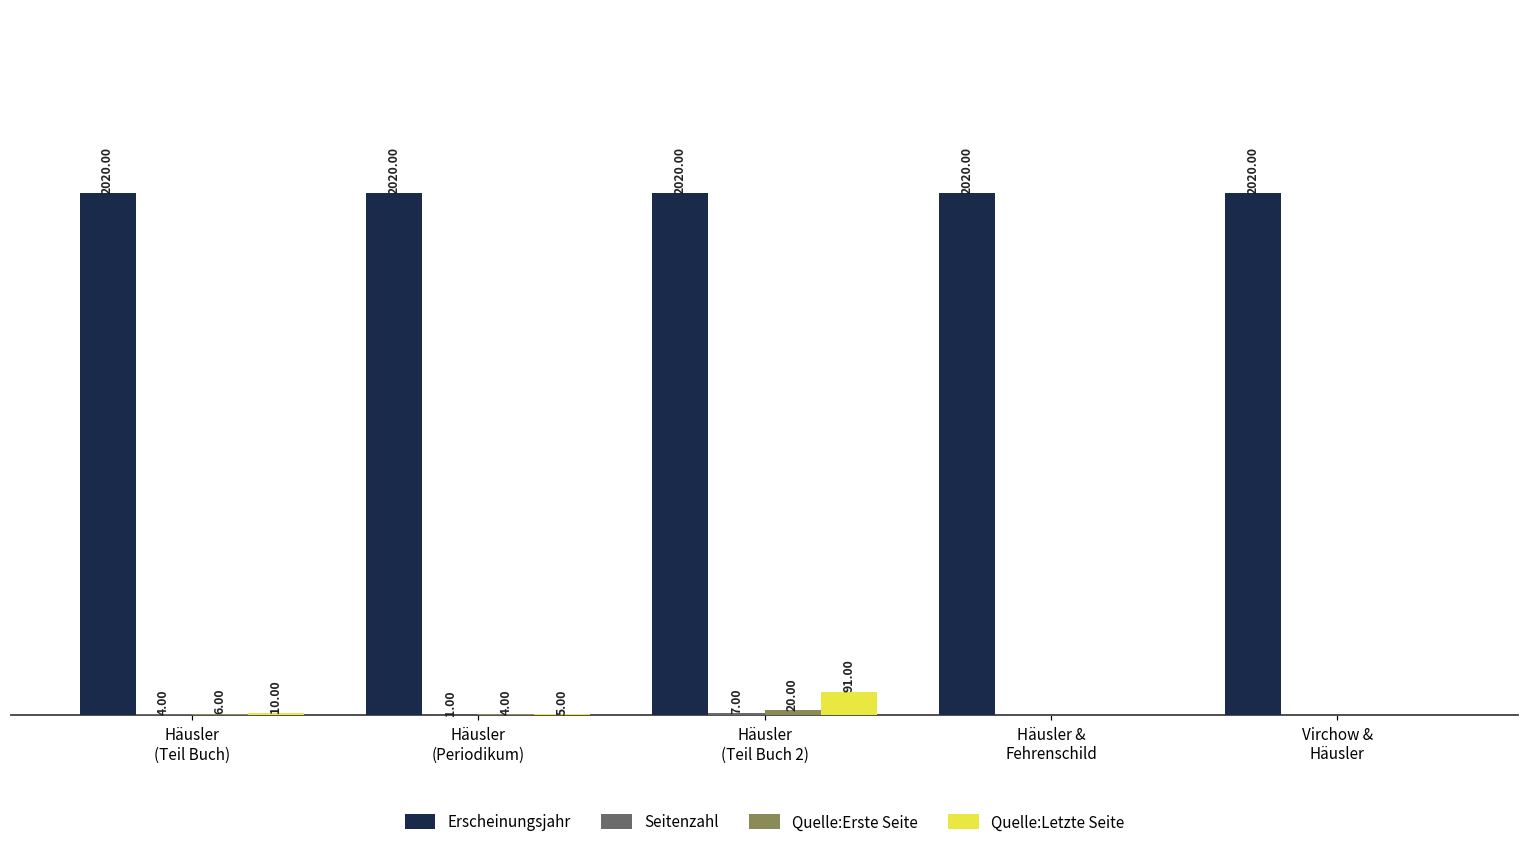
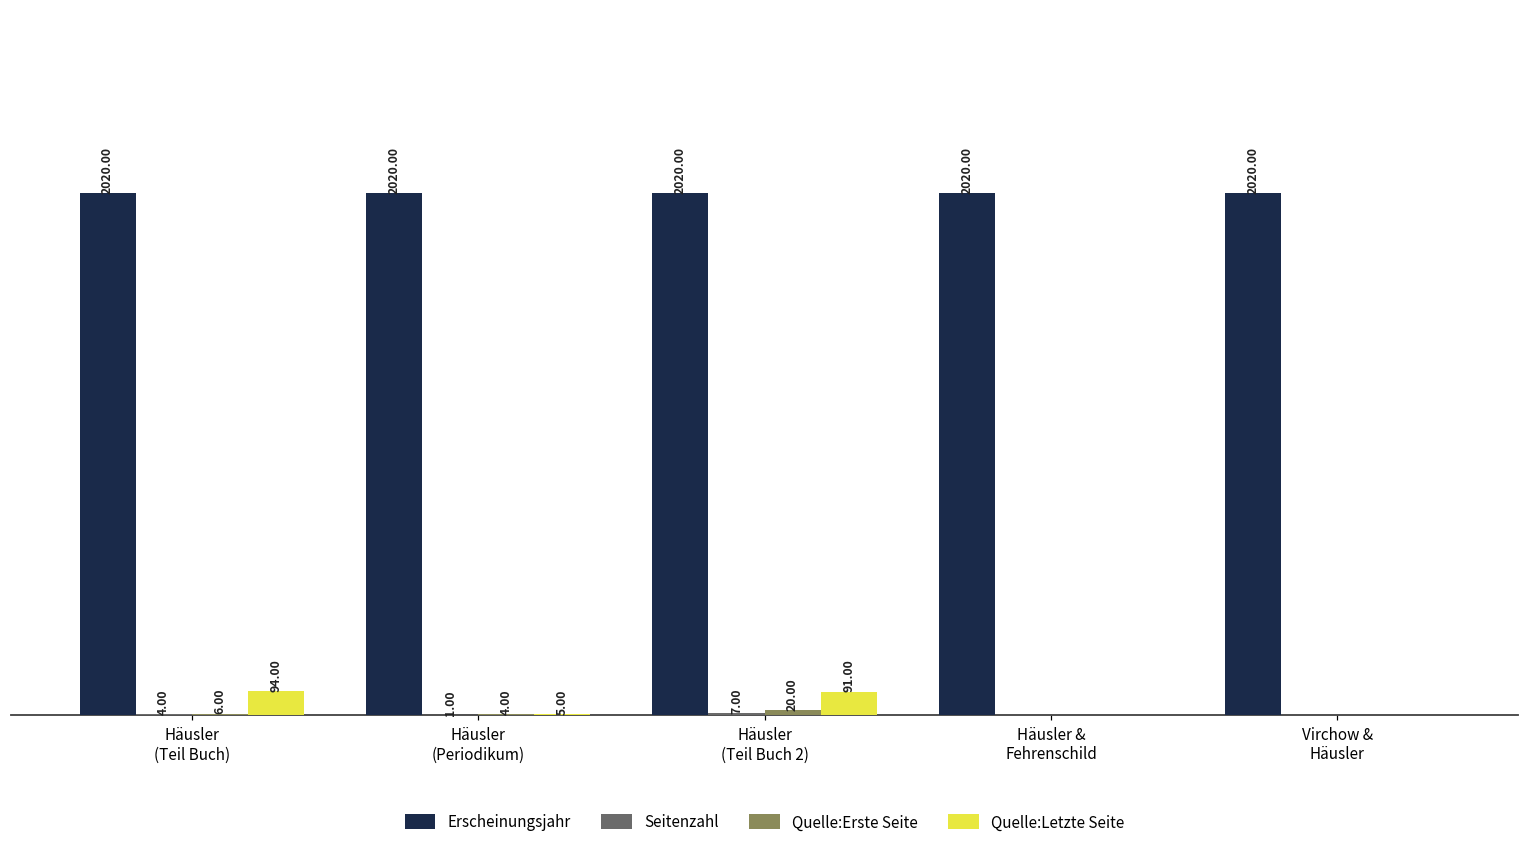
  {
    "Erscheinungsjahr": {
      "Häusler (Teil Buch)": 2020.00,
      "Häusler (Periodikum)": 2020.00,
      "Häusler (Teil Buch 2)": 2020.00,
      "Häusler & Fehrenschild": 2020.00,
      "Virchow & Häusler": 2020.00
    },
    "Quelle:Letzte Seite": {
-     "Häusler (Teil Buch)": 10.00,
+     "Häusler (Teil Buch)": 94.00,
      "Häusler (Periodikum)": 5.00,
      "Häusler (Teil Buch 2)": 91.00
    }
  }
